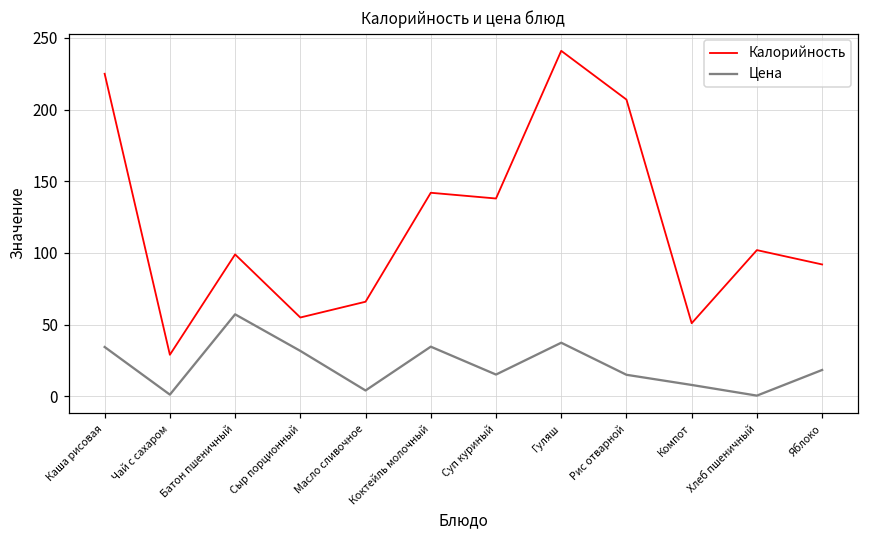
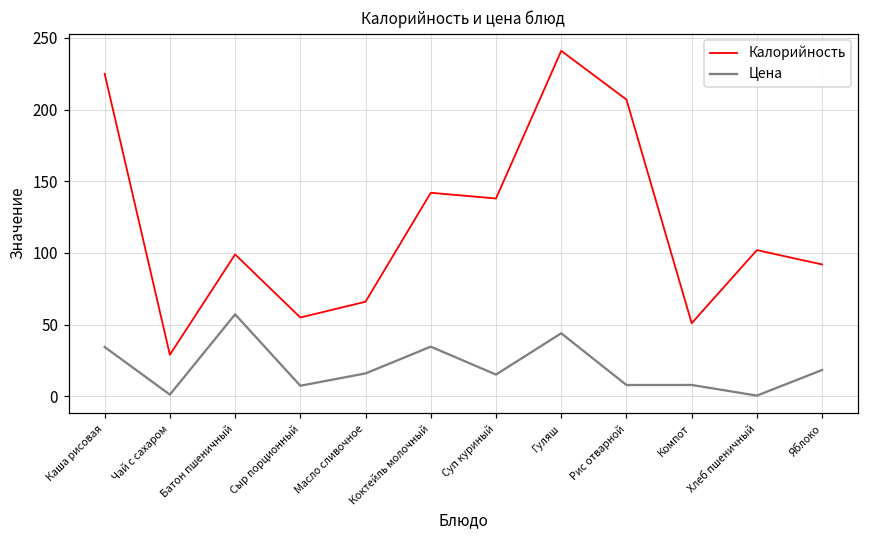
  {
    "Калорийность": {
      "Каша рисовая": 225,
      "Чай с сахаром": 29,
      "Батон пшеничный": 99,
      "Сыр порционный": 55,
      "Масло сливочное": 66,
      "Коктейль молочный": 142,
      "Суп куриный": 138,
      "Гуляш": 241,
      "Рис отварной": 207,
      "Компот": 51,
      "Хлеб пшеничный": 102,
      "Яблоко": 92
    },
    "Цена": {
      "Каша рисовая": 34,
      "Чай с сахаром": 1,
      "Батон пшеничный": 57,
-     "Сыр порционный": 32,
-     "Масло сливочное": 4,
+     "Сыр порционный": 7,
+     "Масло сливочное": 16,
      "Коктейль молочный": 35,
      "Суп куриный": 15,
-     "Гуляш": 37,
-     "Рис отварной": 15,
+     "Гуляш": 44,
+     "Рис отварной": 8,
      "Компот": 8,
      "Хлеб пшеничный": 1,
      "Яблоко": 18
    }
  }
